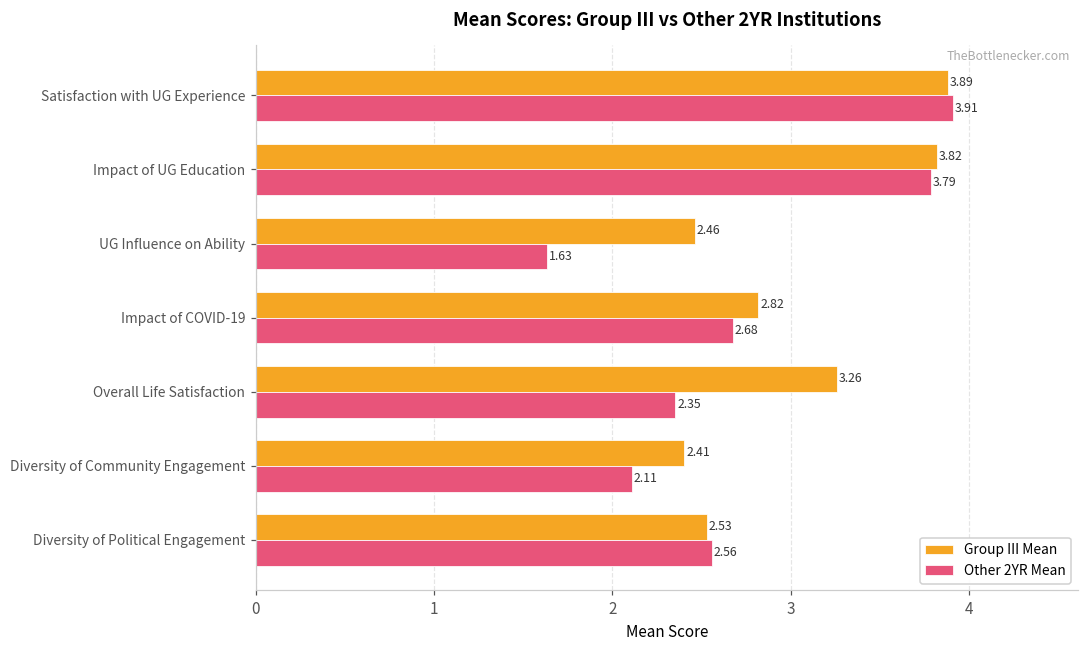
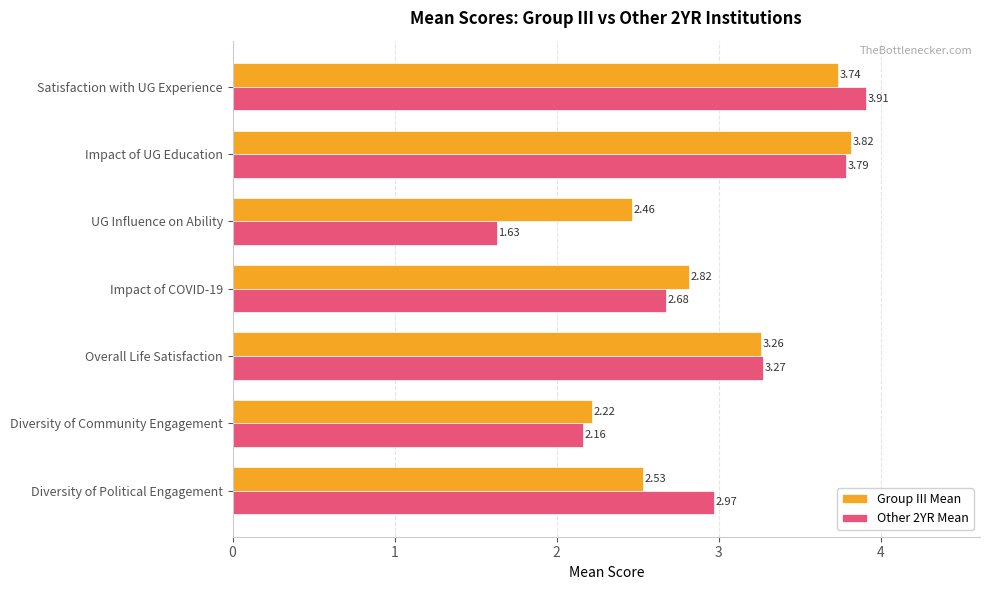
  {
    "Group III Mean": {
-     "Satisfaction with UG Experience": 3.89,
+     "Satisfaction with UG Experience": 3.74,
      "Impact of UG Education": 3.82,
      "UG Influence on Ability": 2.46,
      "Impact of COVID-19": 2.82,
      "Overall Life Satisfaction": 3.26,
-     "Diversity of Community Engagement": 2.41,
+     "Diversity of Community Engagement": 2.22,
      "Diversity of Political Engagement": 2.53
    },
    "Other 2YR Mean": {
      "Satisfaction with UG Experience": 3.91,
      "Impact of UG Education": 3.79,
      "UG Influence on Ability": 1.63,
      "Impact of COVID-19": 2.68,
-     "Overall Life Satisfaction": 2.35,
-     "Diversity of Community Engagement": 2.11,
-     "Diversity of Political Engagement": 2.56
+     "Overall Life Satisfaction": 3.27,
+     "Diversity of Community Engagement": 2.16,
+     "Diversity of Political Engagement": 2.97
    }
  }
